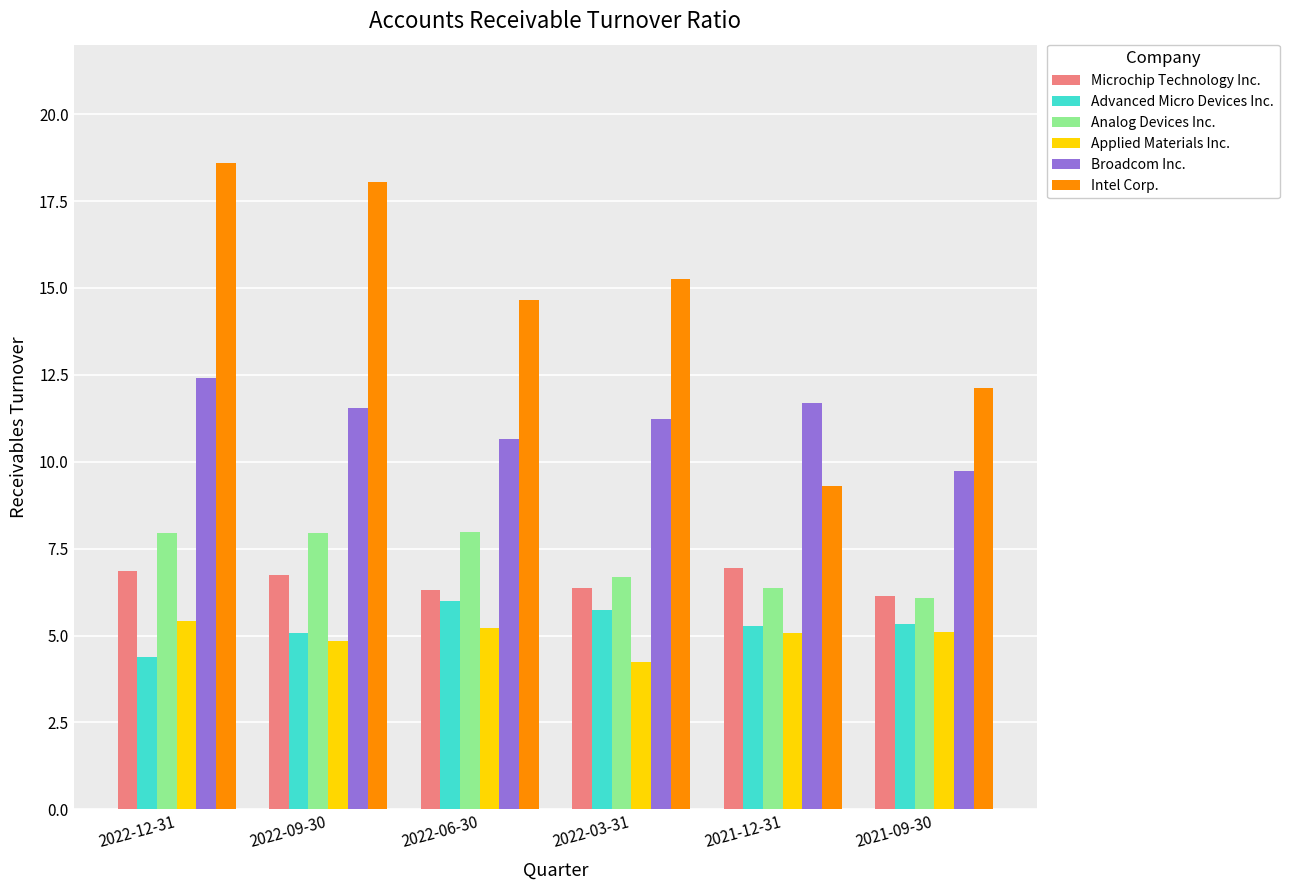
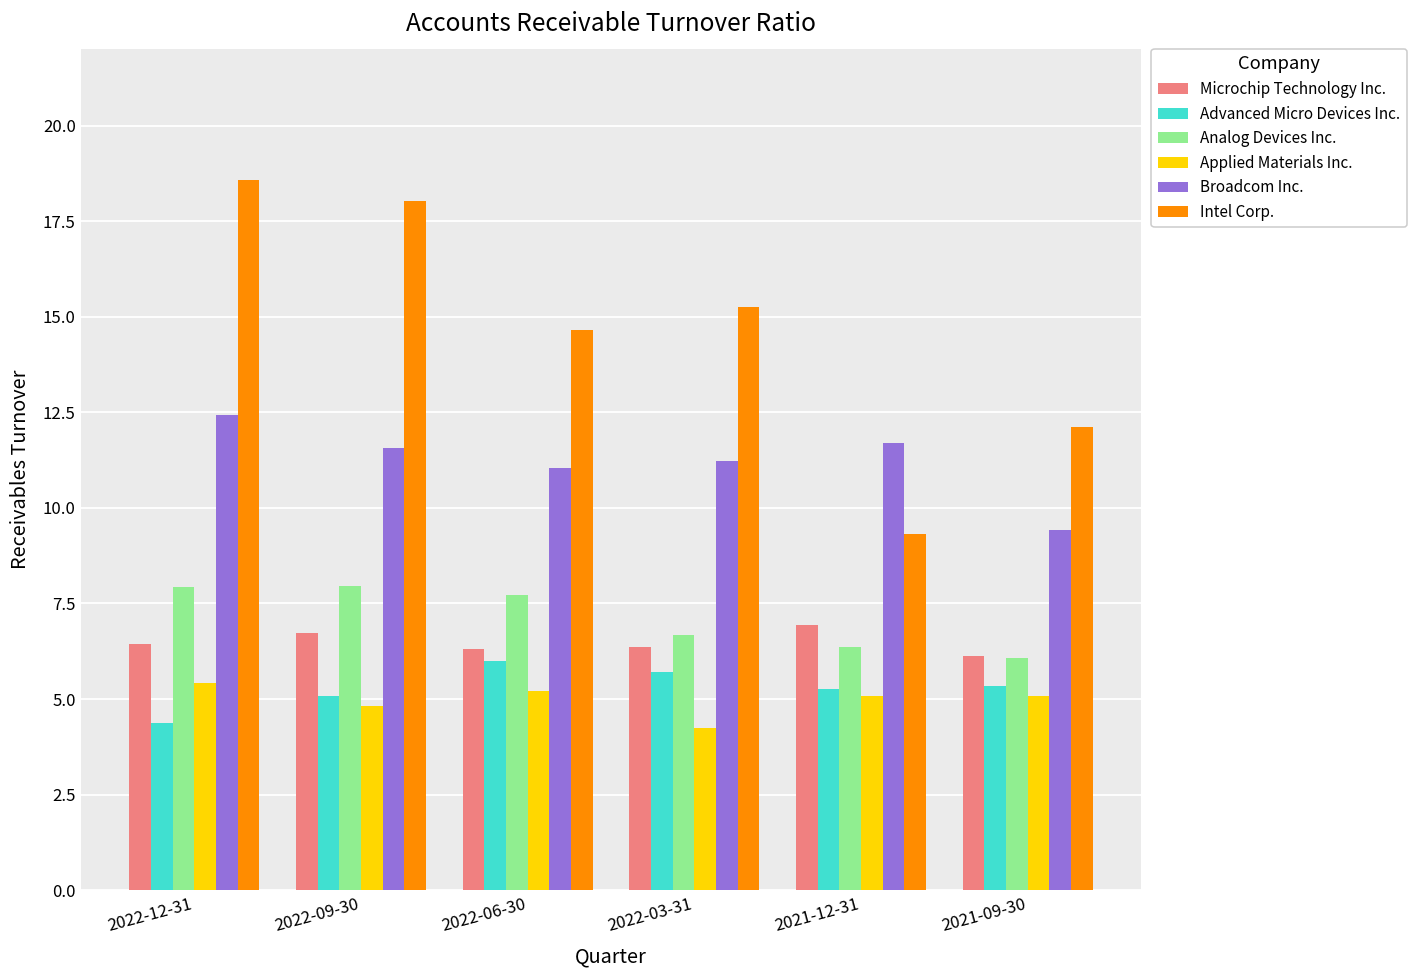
  {
    "Microchip Technology Inc.": {
-     "2022-12-31": 6.9,
+     "2022-12-31": 6.4,
      "2022-09-30": 6.7,
      "2022-06-30": 6.3,
      "2022-03-31": 6.4,
      "2021-12-31": 6.9,
      "2021-09-30": 6.1
    },
    "Advanced Micro Devices Inc.": {
      "2022-12-31": 4.4,
      "2022-09-30": 5.1,
      "2022-06-30": 6.0,
      "2022-03-31": 5.7,
      "2021-12-31": 5.3,
      "2021-09-30": 5.3
    },
    "Analog Devices Inc.": {
      "2022-12-31": 7.9,
      "2022-09-30": 8.0,
-     "2022-06-30": 8.0,
+     "2022-06-30": 7.7,
      "2022-03-31": 6.7,
      "2021-12-31": 6.4,
      "2021-09-30": 6.1
    },
    "Applied Materials Inc.": {
      "2022-12-31": 5.4,
      "2022-09-30": 4.8,
      "2022-06-30": 5.2,
      "2022-03-31": 4.3,
      "2021-12-31": 5.1,
      "2021-09-30": 5.1
    },
    "Broadcom Inc.": {
      "2022-12-31": 12.4,
      "2022-09-30": 11.6,
-     "2022-06-30": 10.6,
+     "2022-06-30": 11.1,
      "2022-03-31": 11.2,
      "2021-12-31": 11.7,
-     "2021-09-30": 9.7
+     "2021-09-30": 9.4
    },
    "Intel Corp.": {
      "2022-12-31": 18.6,
      "2022-09-30": 18.0,
      "2022-06-30": 14.7,
      "2022-03-31": 15.3,
      "2021-12-31": 9.3,
      "2021-09-30": 12.1
    }
  }
